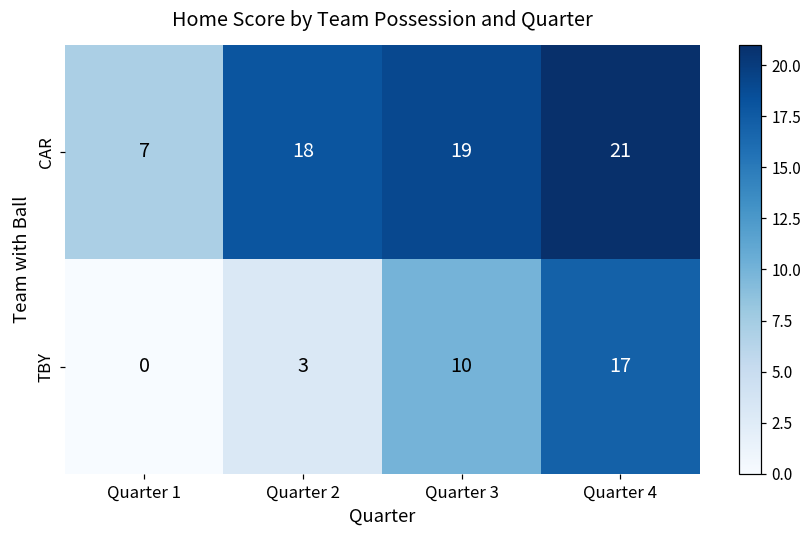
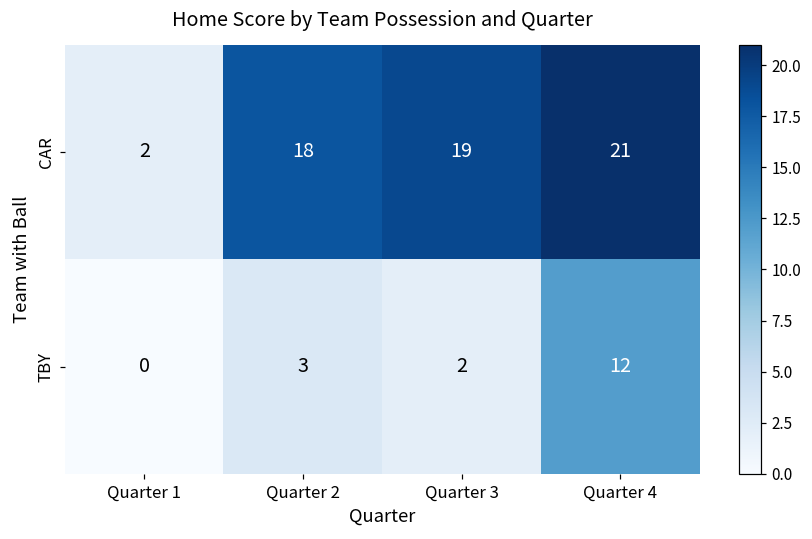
  {
    "CAR": {
-     "Quarter 1": 7,
+     "Quarter 1": 2,
      "Quarter 2": 18,
      "Quarter 3": 19,
      "Quarter 4": 21
    },
    "TBY": {
      "Quarter 1": 0,
      "Quarter 2": 3,
-     "Quarter 3": 10,
-     "Quarter 4": 17
+     "Quarter 3": 2,
+     "Quarter 4": 12
    }
  }
